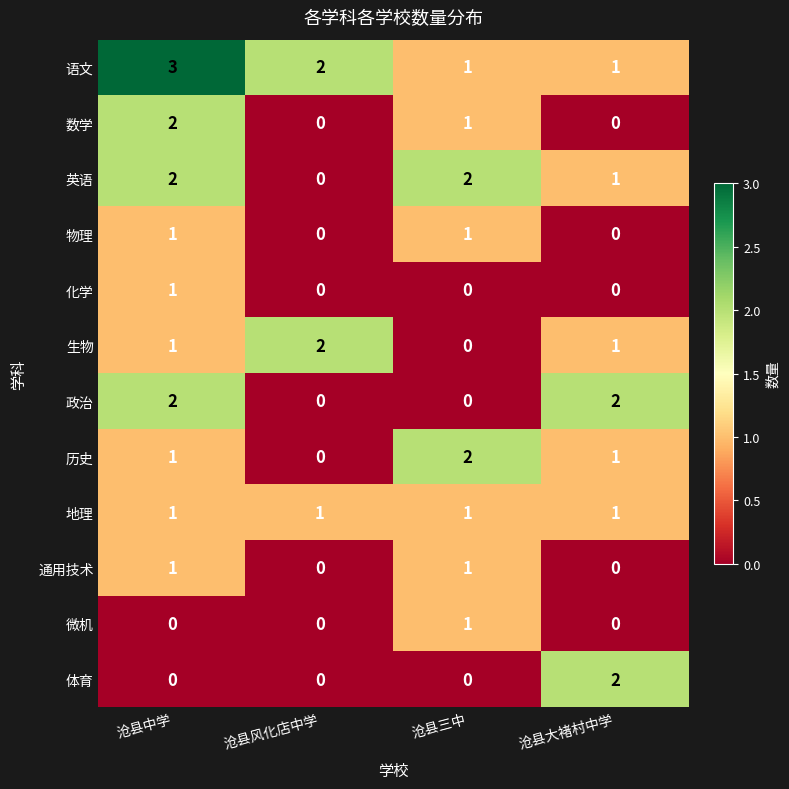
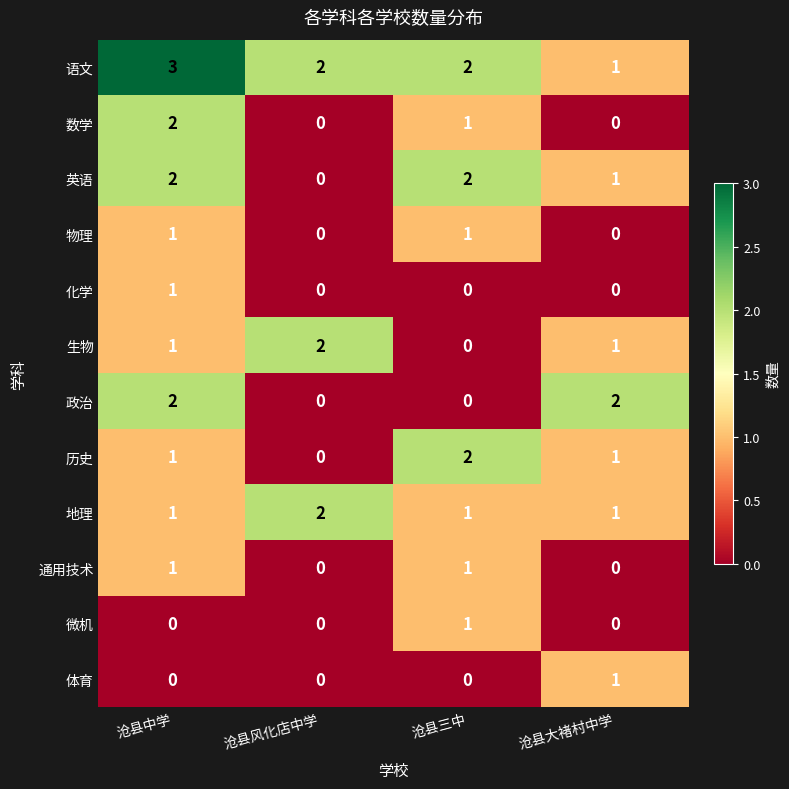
  {
    "语文": {
      "沧县中学": 3,
      "沧县风化店中学": 2,
-     "沧县三中": 1,
+     "沧县三中": 2,
      "沧县大褚村中学": 1
    },
    "数学": {
      "沧县中学": 2,
      "沧县风化店中学": 0,
      "沧县三中": 1,
      "沧县大褚村中学": 0
    },
    "英语": {
      "沧县中学": 2,
      "沧县风化店中学": 0,
      "沧县三中": 2,
      "沧县大褚村中学": 1
    },
    "物理": {
      "沧县中学": 1,
      "沧县风化店中学": 0,
      "沧县三中": 1,
      "沧县大褚村中学": 0
    },
    "化学": {
      "沧县中学": 1,
      "沧县风化店中学": 0,
      "沧县三中": 0,
      "沧县大褚村中学": 0
    },
    "生物": {
      "沧县中学": 1,
      "沧县风化店中学": 2,
      "沧县三中": 0,
      "沧县大褚村中学": 1
    },
    "政治": {
      "沧县中学": 2,
      "沧县风化店中学": 0,
      "沧县三中": 0,
      "沧县大褚村中学": 2
    },
    "历史": {
      "沧县中学": 1,
      "沧县风化店中学": 0,
      "沧县三中": 2,
      "沧县大褚村中学": 1
    },
    "地理": {
      "沧县中学": 1,
-     "沧县风化店中学": 1,
+     "沧县风化店中学": 2,
      "沧县三中": 1,
      "沧县大褚村中学": 1
    },
    "通用技术": {
      "沧县中学": 1,
      "沧县风化店中学": 0,
      "沧县三中": 1,
      "沧县大褚村中学": 0
    },
    "微机": {
      "沧县中学": 0,
      "沧县风化店中学": 0,
      "沧县三中": 1,
      "沧县大褚村中学": 0
    },
    "体育": {
      "沧县中学": 0,
      "沧县风化店中学": 0,
      "沧县三中": 0,
-     "沧县大褚村中学": 2
+     "沧县大褚村中学": 1
    }
  }
